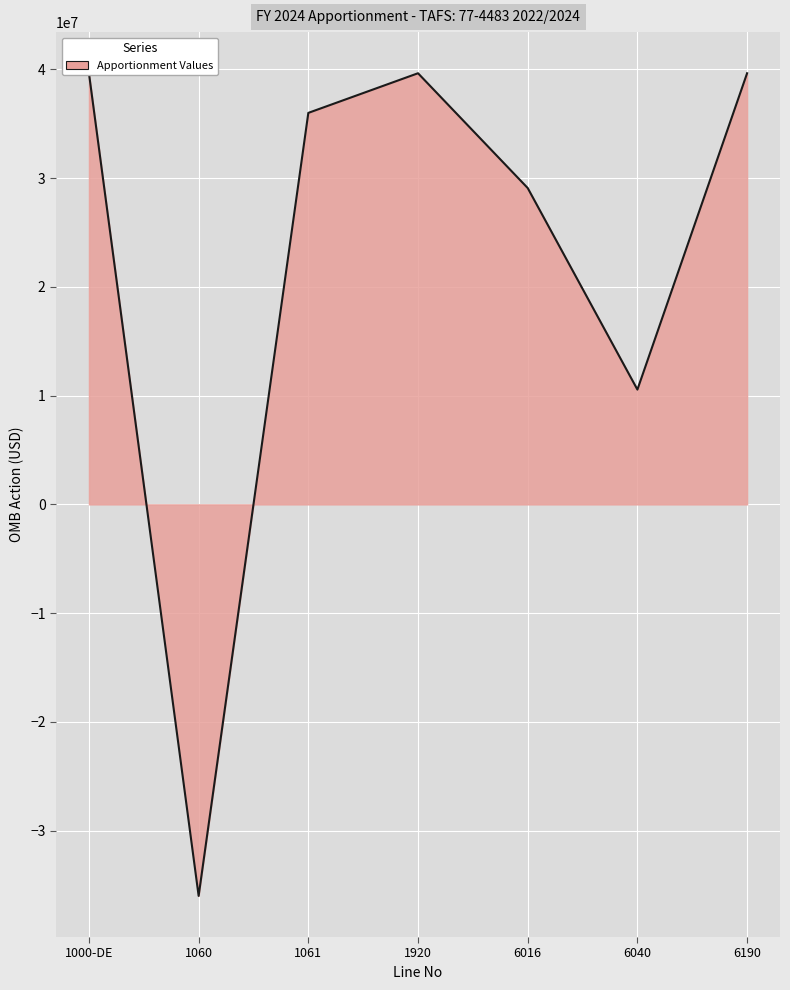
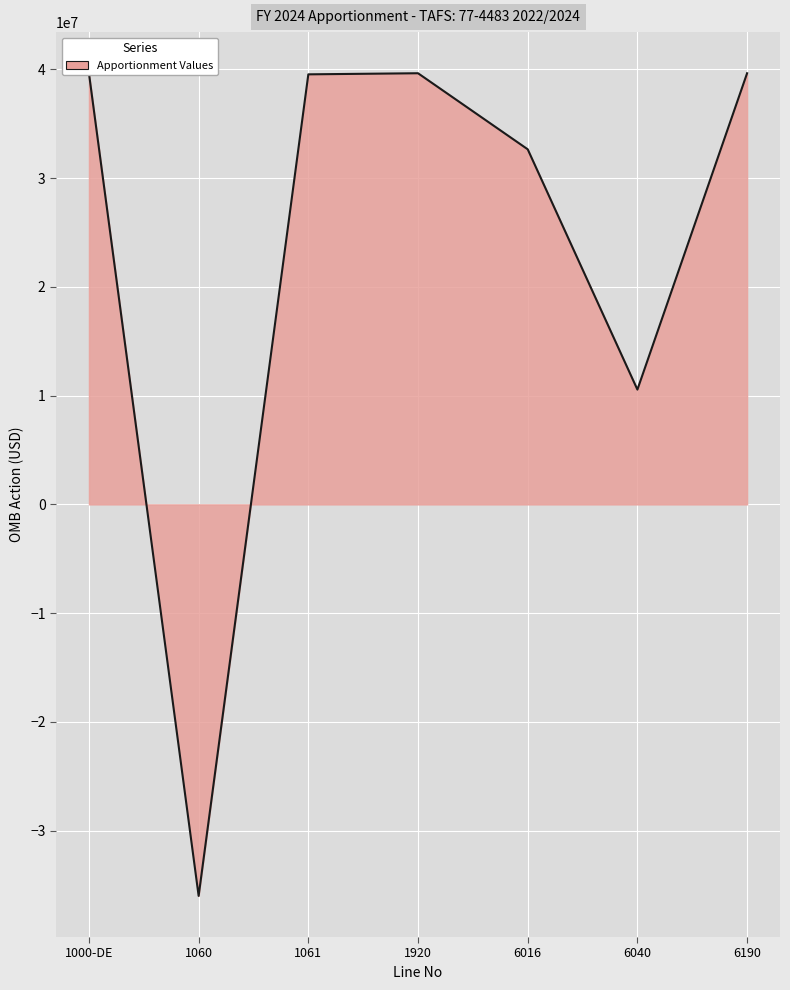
  {
    "Apportionment Values": {
-     "1061": 36000000,
-     "6016": 29100000
+     "1061": 39500000,
+     "6016": 32700000
    }
  }
